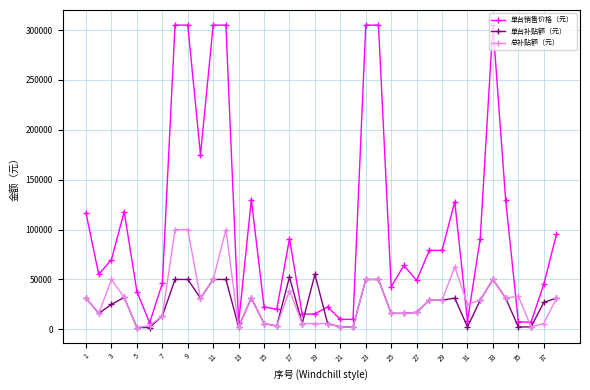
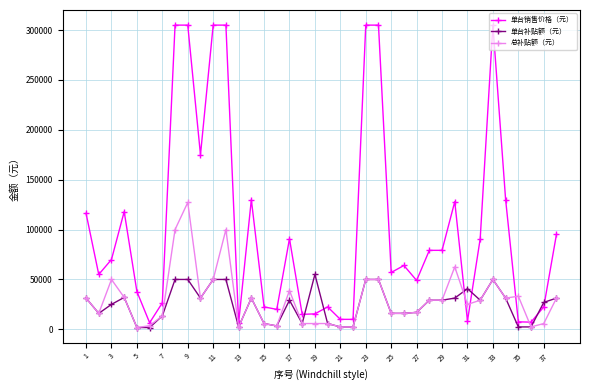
  {
    "单台销售价格（元）": {
      "1": 120000,
      "3": 70000,
      "5": 40000,
-     "7": 50000,
+     "7": 30000,
      "9": 310000,
      "11": 310000,
      "13": 10000,
      "15": 20000,
      "17": 90000,
      "19": 20000,
      "21": 10000,
      "23": 310000,
-     "25": 40000,
+     "25": 60000,
      "27": 50000,
      "29": 80000,
      "31": 10000,
      "35": 10000,
-     "37": 50000
+     "37": 20000
    },
    "单台补贴额（元）": {
      "3": 30000,
      "9": 50000,
-     "17": 50000,
+     "17": 30000,
      "19": 60000,
-     "31": 0,
+     "31": 40000,
      "35": 0,
      "37": 30000
    },
    "总补贴额（元）": {
      "3": 50000,
-     "9": 100000,
+     "9": 130000,
      "17": 40000,
      "19": 10000,
      "31": 20000,
      "35": 30000,
      "37": 10000
    }
  }
